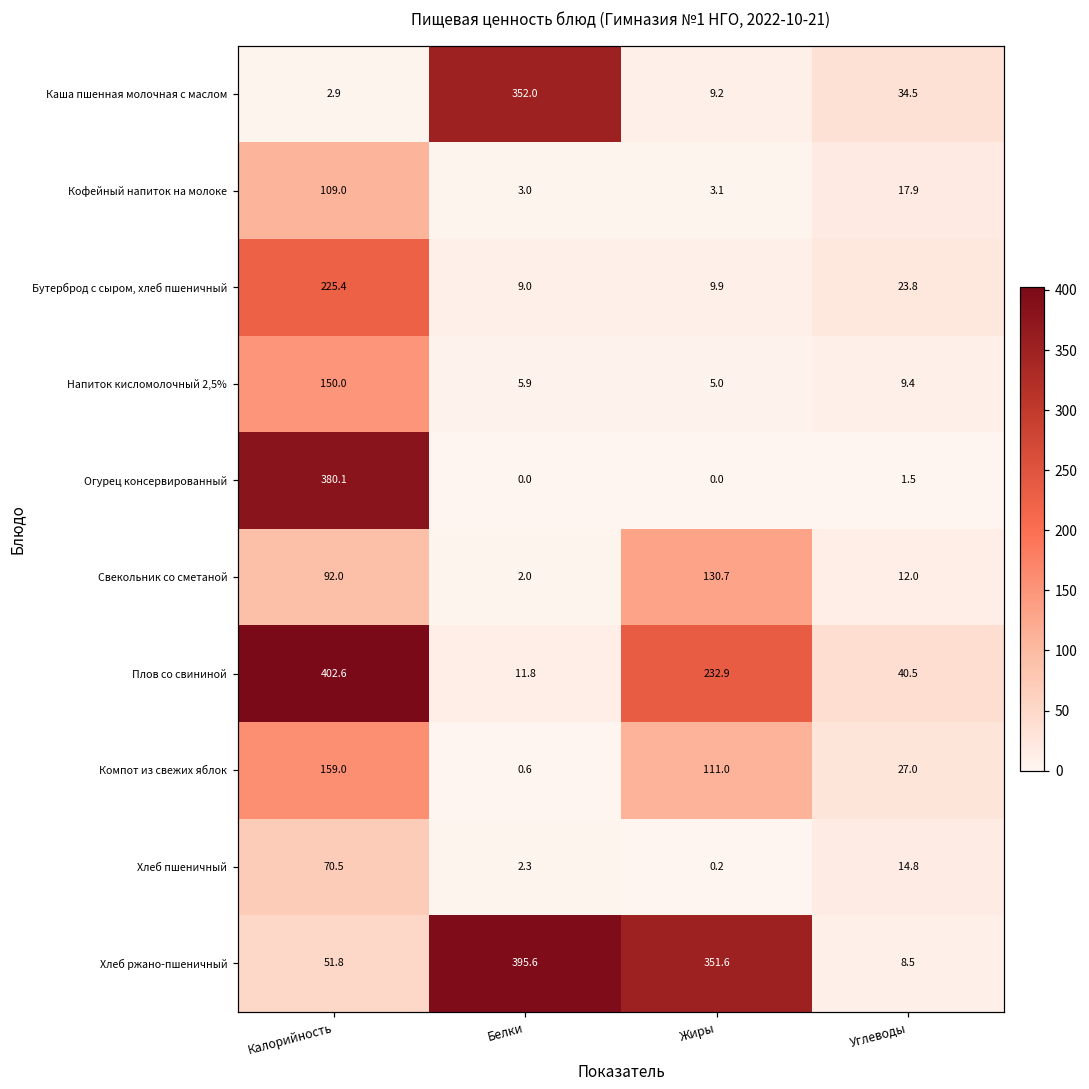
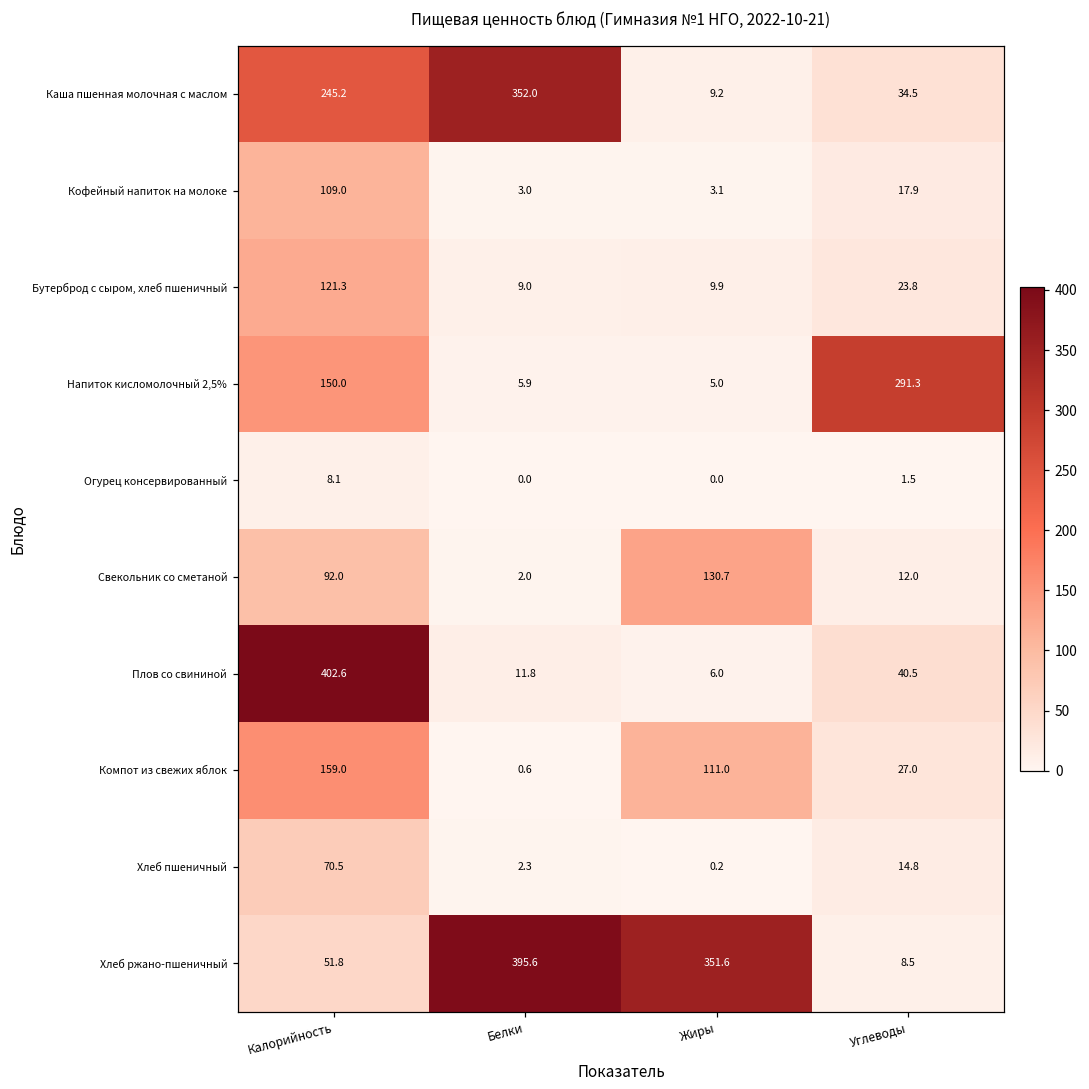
  {
    "Каша пшенная молочная с маслом": {
-     "Калорийность": 2.9,
+     "Калорийность": 245.2,
      "Белки": 352.0,
      "Жиры": 9.2,
      "Углеводы": 34.5
    },
    "Кофейный напиток на молоке": {
      "Калорийность": 109.0,
      "Белки": 3.0,
      "Жиры": 3.1,
      "Углеводы": 17.9
    },
    "Бутерброд с сыром, хлеб пшеничный": {
-     "Калорийность": 225.4,
+     "Калорийность": 121.3,
      "Белки": 9.0,
      "Жиры": 9.9,
      "Углеводы": 23.8
    },
    "Напиток кисломолочный 2,5%": {
      "Калорийность": 150.0,
      "Белки": 5.9,
      "Жиры": 5.0,
-     "Углеводы": 9.4
+     "Углеводы": 291.3
    },
    "Огурец консервированный": {
-     "Калорийность": 380.1,
+     "Калорийность": 8.1,
      "Белки": 0.0,
      "Жиры": 0.0,
      "Углеводы": 1.5
    },
    "Свекольник со сметаной": {
      "Калорийность": 92.0,
      "Белки": 2.0,
      "Жиры": 130.7,
      "Углеводы": 12.0
    },
    "Плов со свининой": {
      "Калорийность": 402.6,
      "Белки": 11.8,
-     "Жиры": 232.9,
+     "Жиры": 6.0,
      "Углеводы": 40.5
    },
    "Компот из свежих яблок": {
      "Калорийность": 159.0,
      "Белки": 0.6,
      "Жиры": 111.0,
      "Углеводы": 27.0
    },
    "Хлеб пшеничный": {
      "Калорийность": 70.5,
      "Белки": 2.3,
      "Жиры": 0.2,
      "Углеводы": 14.8
    },
    "Хлеб ржано-пшеничный": {
      "Калорийность": 51.8,
      "Белки": 395.6,
      "Жиры": 351.6,
      "Углеводы": 8.5
    }
  }
